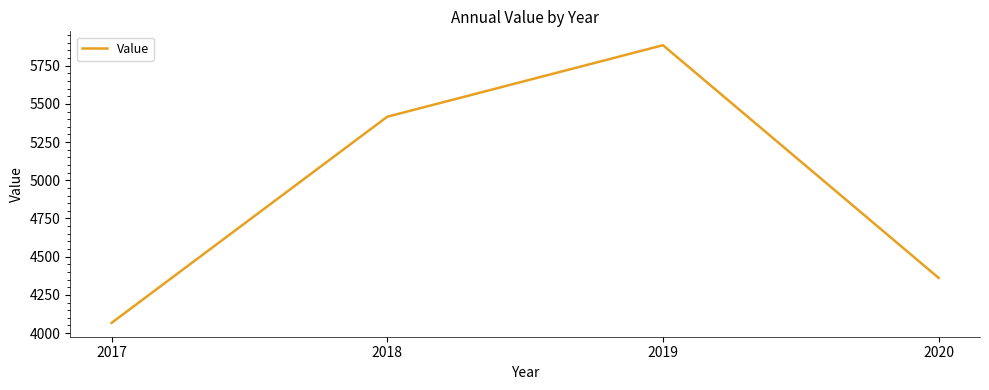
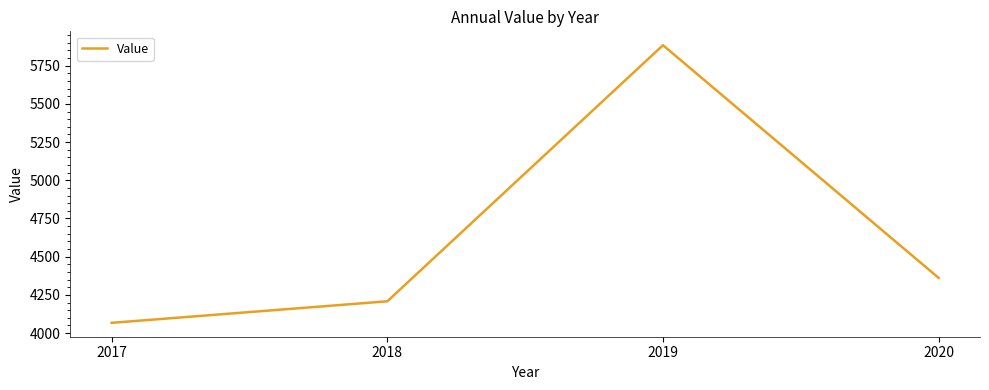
  {
    "2017": 4070,
-   "2018": 5420,
+   "2018": 4210,
    "2019": 5880,
    "2020": 4360
  }
